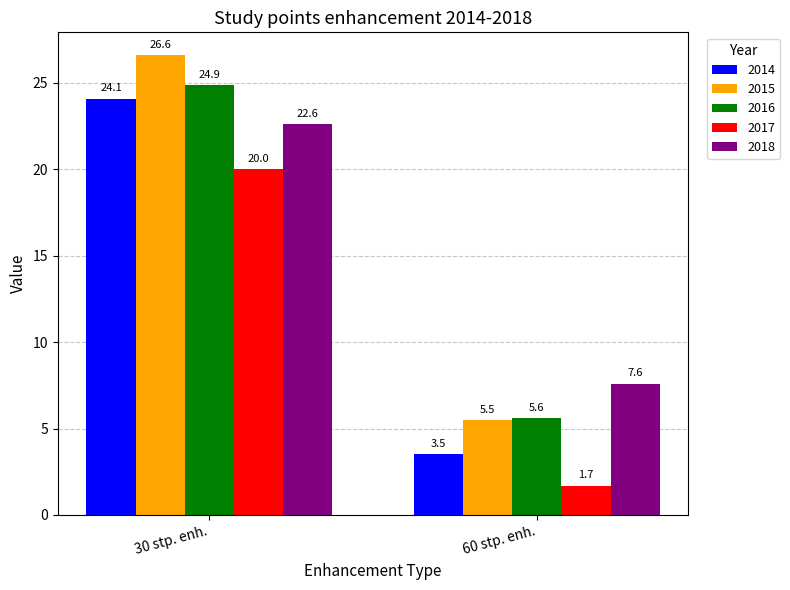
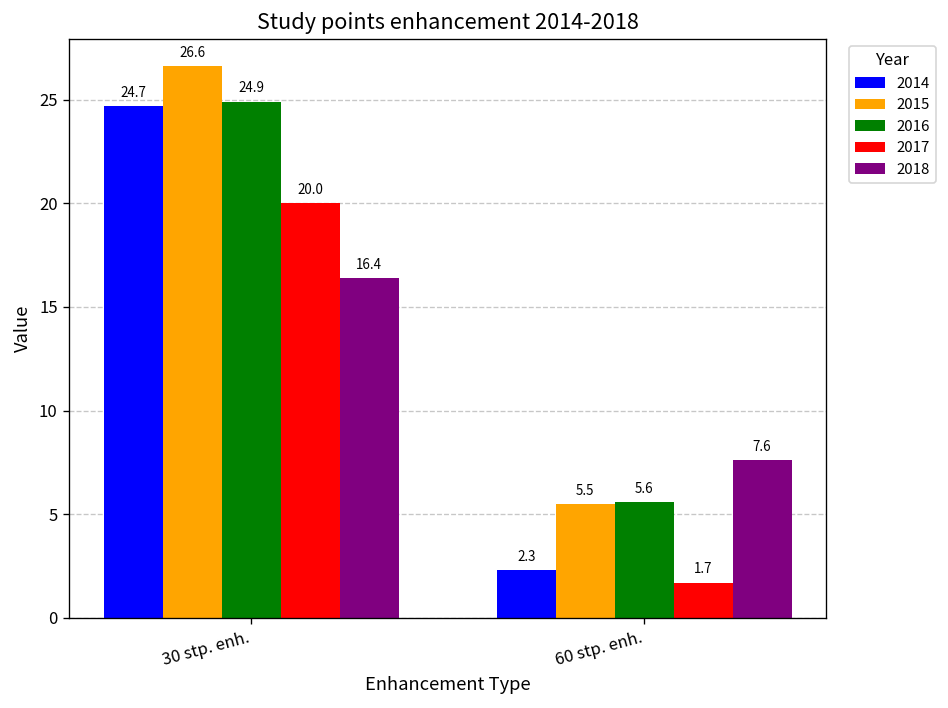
  {
    "2014": {
-     "30 stp. enh.": 24.1,
-     "60 stp. enh.": 3.5
+     "30 stp. enh.": 24.7,
+     "60 stp. enh.": 2.3
    },
    "2015": {
      "30 stp. enh.": 26.6,
      "60 stp. enh.": 5.5
    },
    "2016": {
      "30 stp. enh.": 24.9,
      "60 stp. enh.": 5.6
    },
    "2017": {
      "30 stp. enh.": 20.0,
      "60 stp. enh.": 1.7
    },
    "2018": {
-     "30 stp. enh.": 22.6,
+     "30 stp. enh.": 16.4,
      "60 stp. enh.": 7.6
    }
  }
